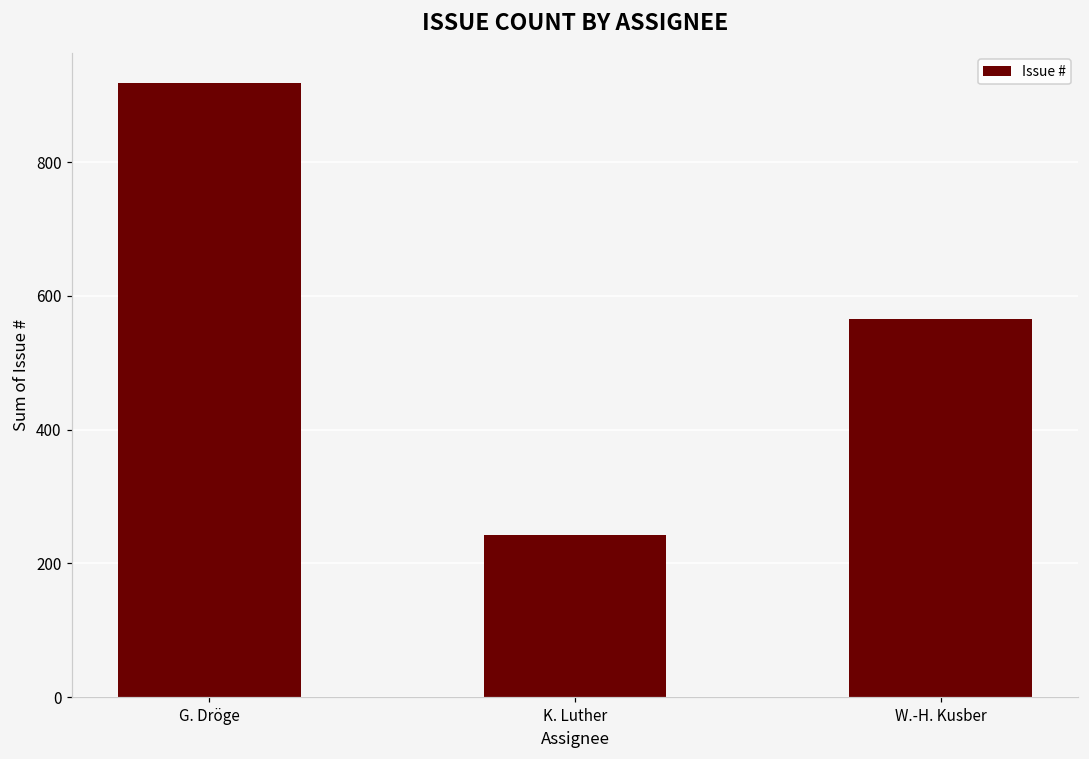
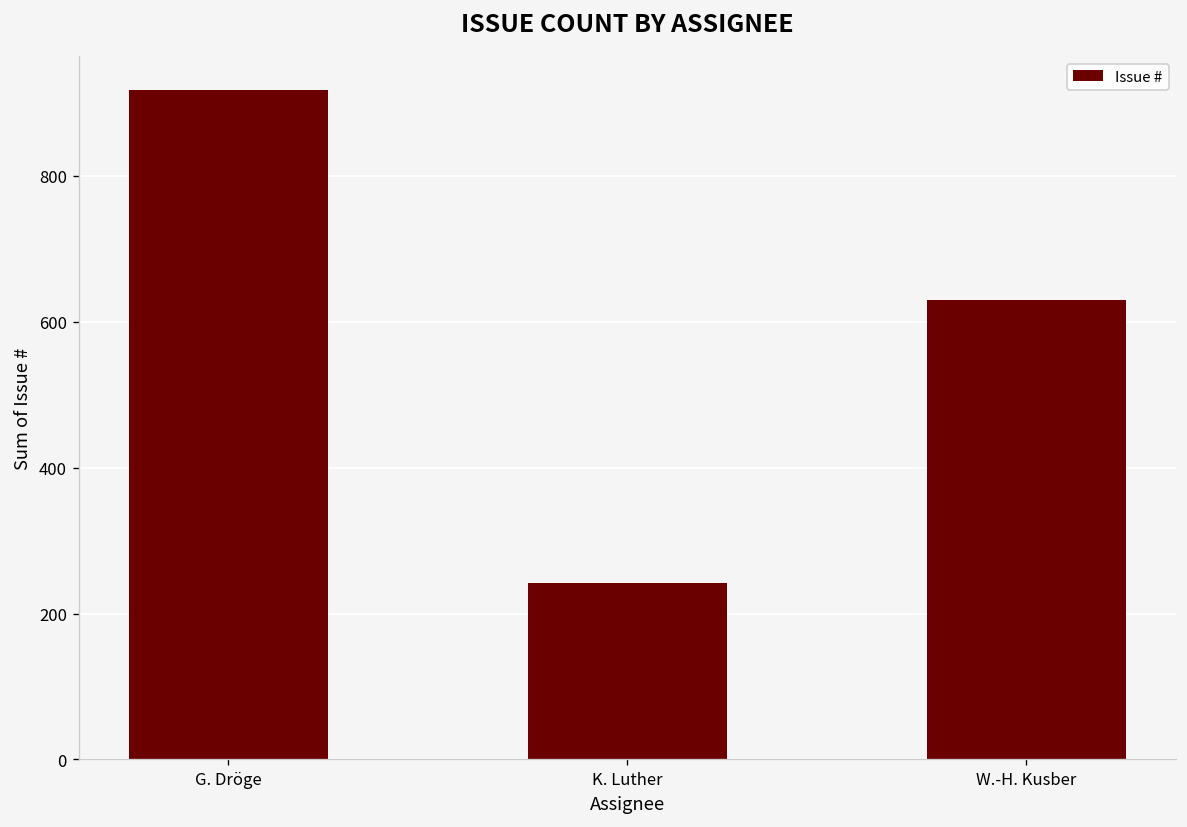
  {
    "G. Dröge": 920,
    "K. Luther": 240,
-   "W.-H. Kusber": 570
+   "W.-H. Kusber": 630
  }
